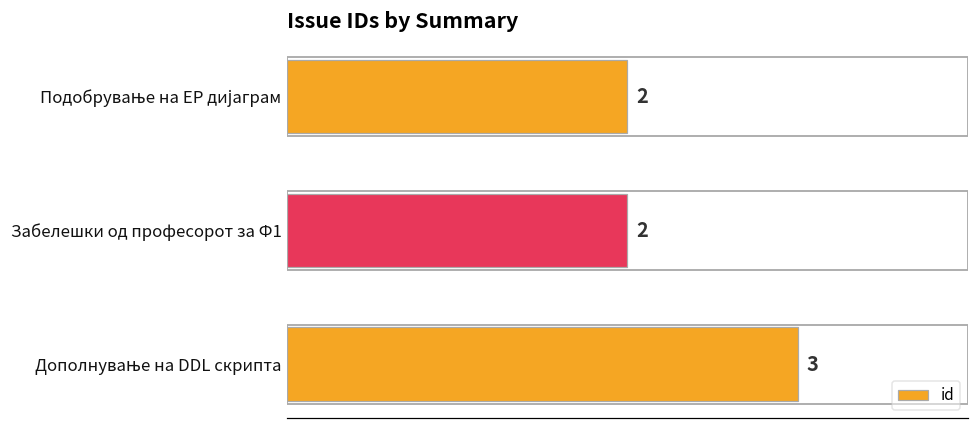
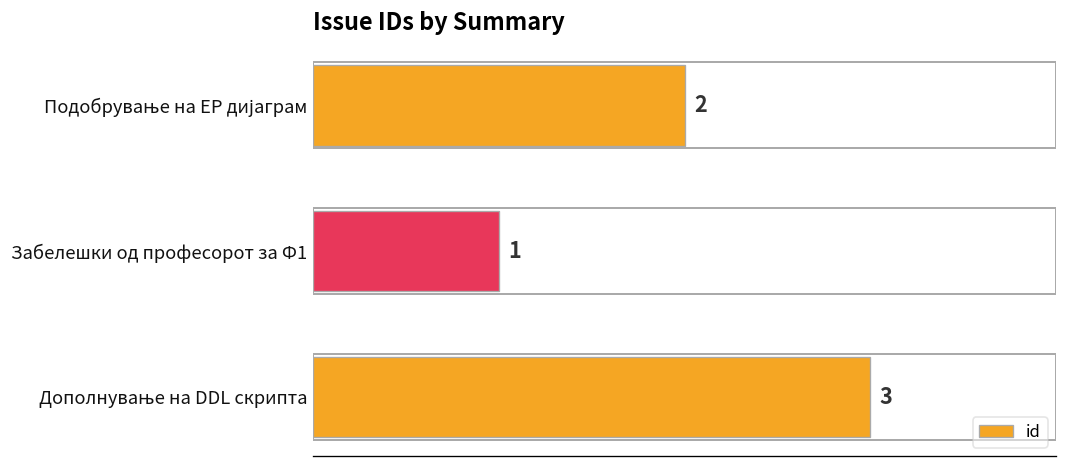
  {
    "Подобрување на ЕР дијаграм": 2,
-   "Забелешки од професорот за Ф1": 2,
+   "Забелешки од професорот за Ф1": 1,
    "Дополнување на DDL скрипта": 3
  }
